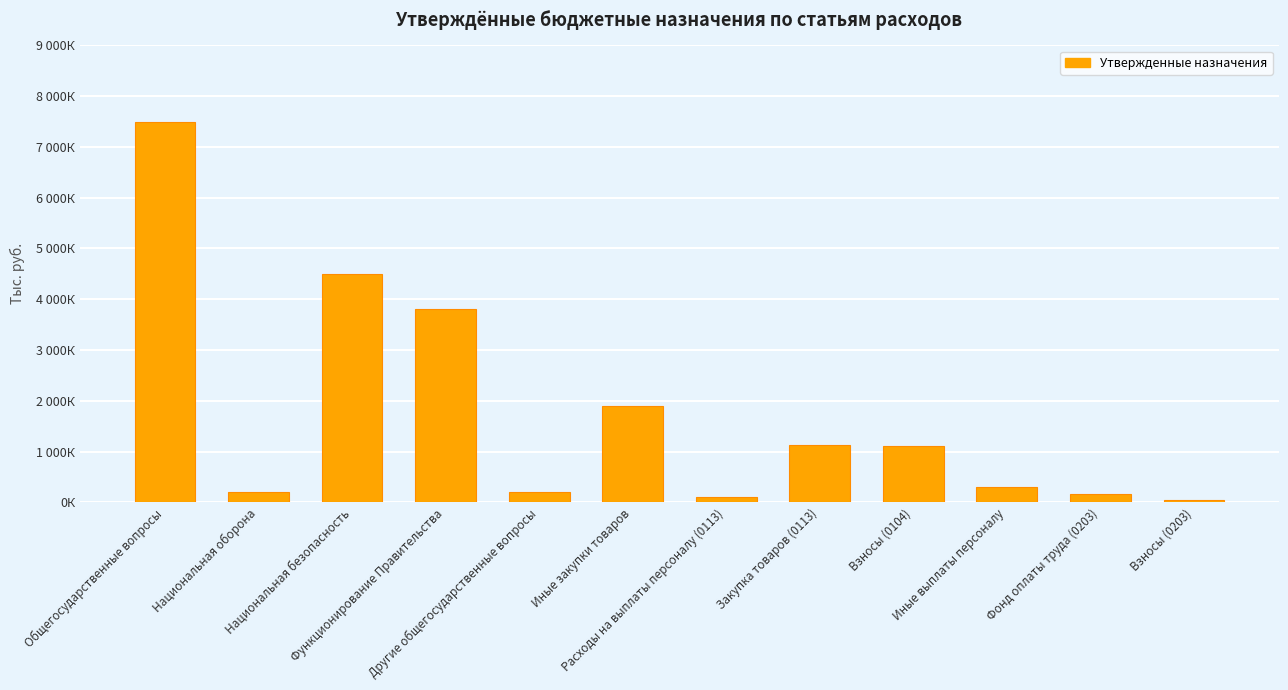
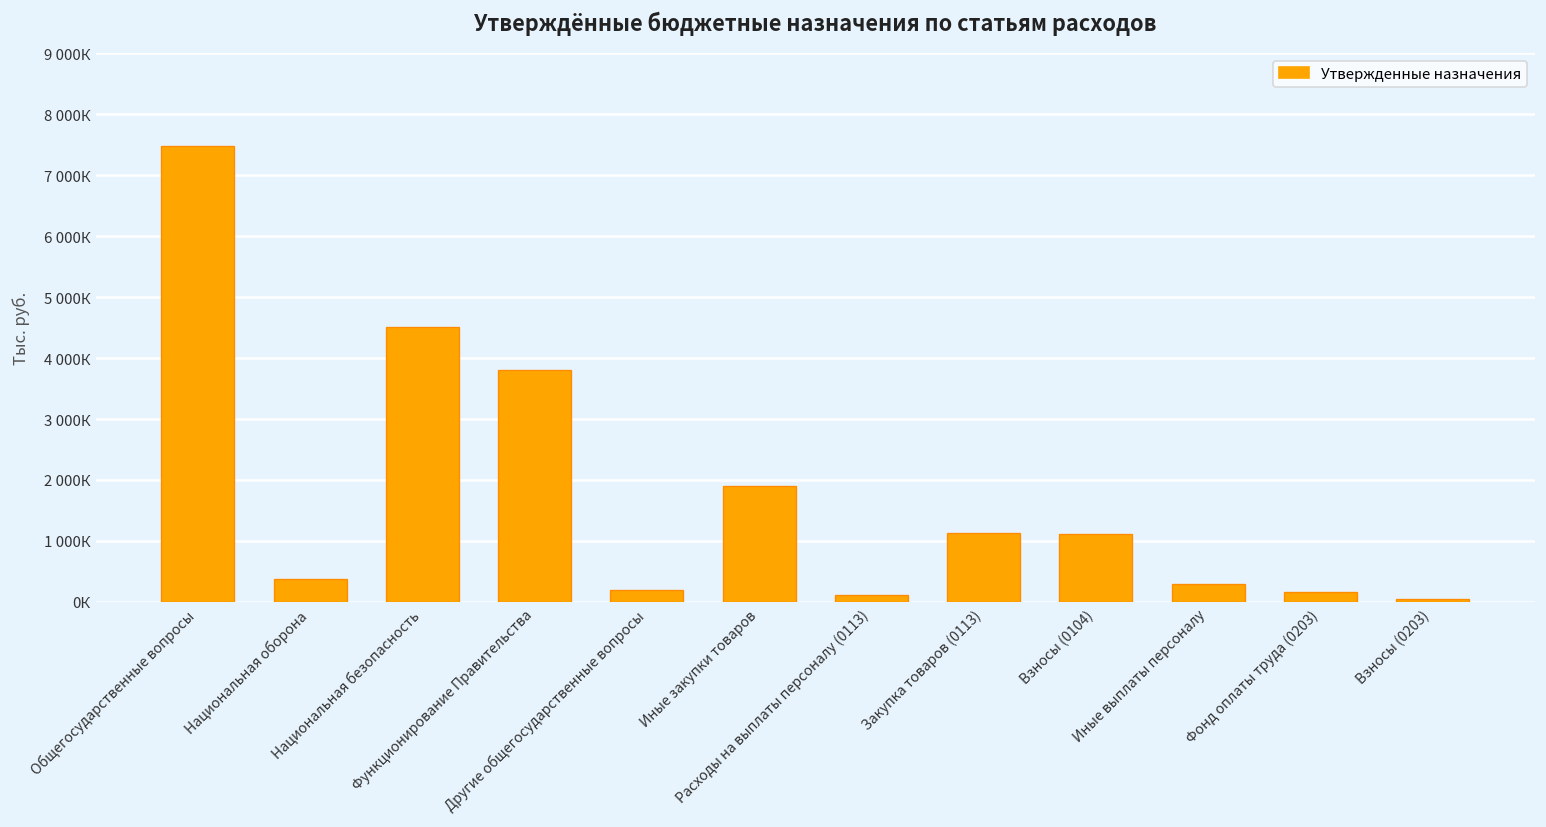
  {
    "Общегосударственные вопросы": "7500К",
-   "Национальная оборона": "200К",
+   "Национальная оборона": "400К",
    "Национальная безопасность": "4500К",
    "Функционирование Правительства": "3800К",
    "Другие общегосударственные вопросы": "200К",
    "Иные закупки товаров": "1900К",
    "Расходы на выплаты персоналу (0113)": "100К",
    "Закупка товаров (0113)": "1100К",
    "Взносы (0104)": "1100К",
    "Иные выплаты персоналу": "300К",
    "Фонд оплаты труда (0203)": "200К"
  }
